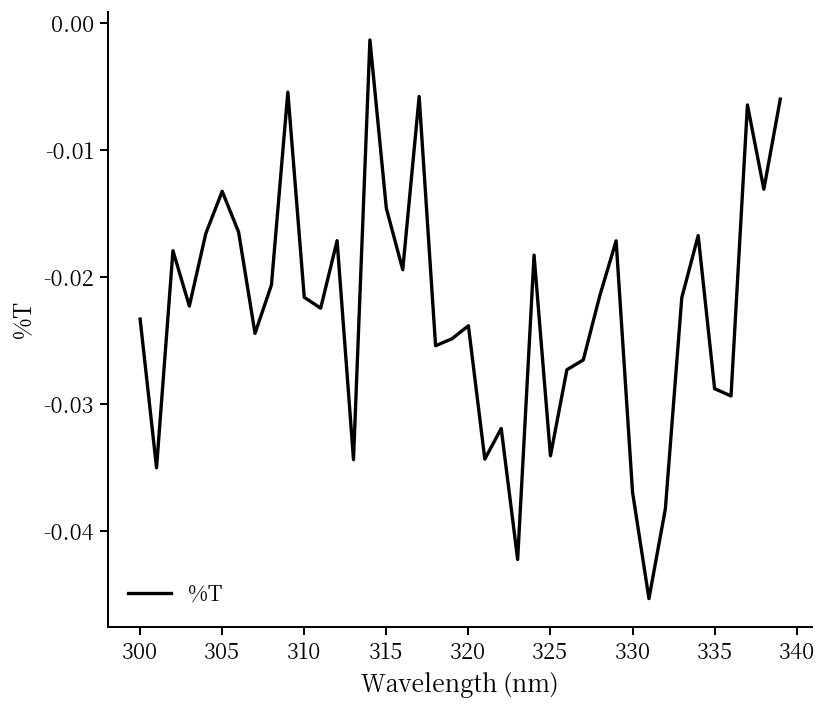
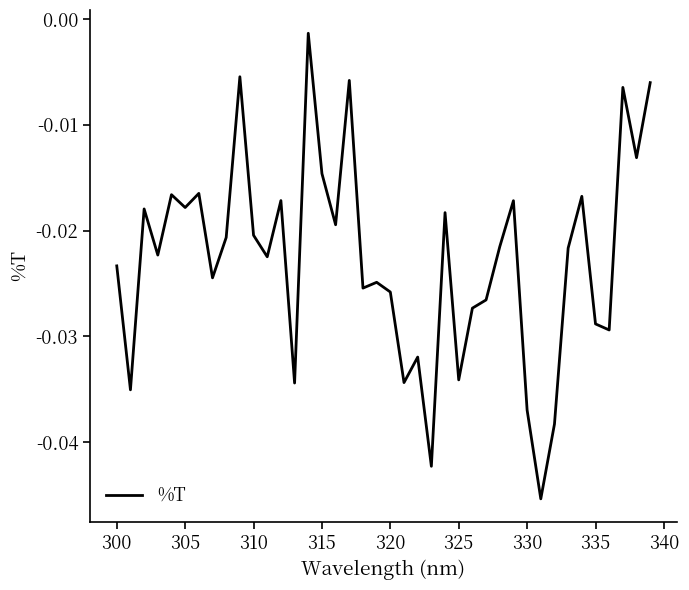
  {
    "300": -0.0233,
-   "305": -0.0133,
-   "310": -0.0216,
+   "305": -0.0178,
+   "310": -0.0204,
    "315": -0.0146,
-   "320": -0.0239,
+   "320": -0.0258,
    "325": -0.0341,
    "330": -0.0370,
    "335": -0.0288
  }
